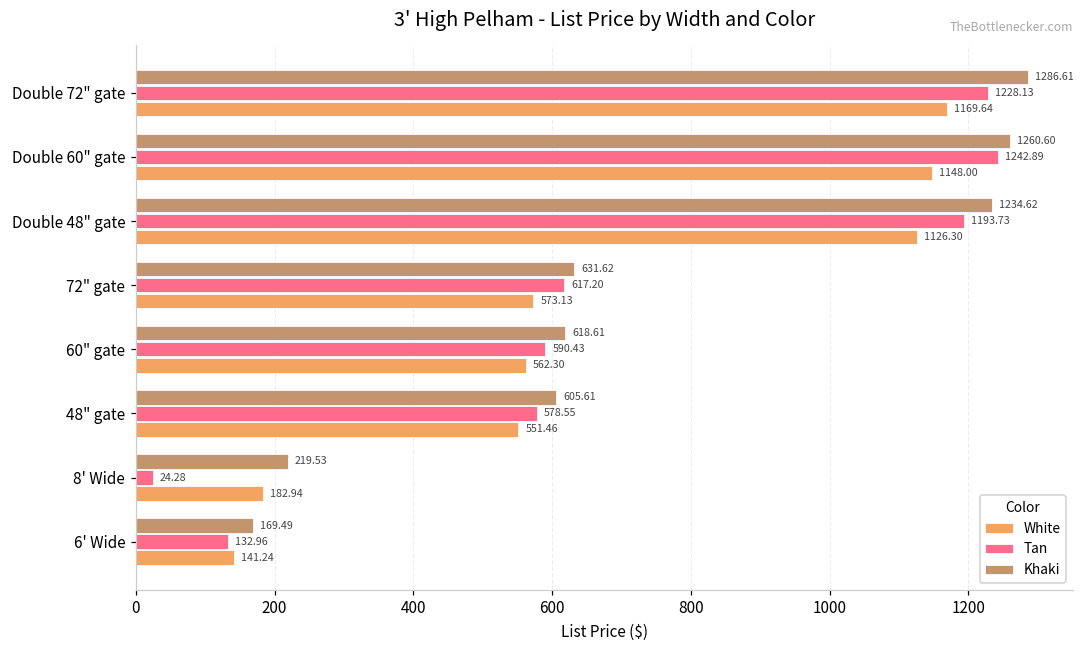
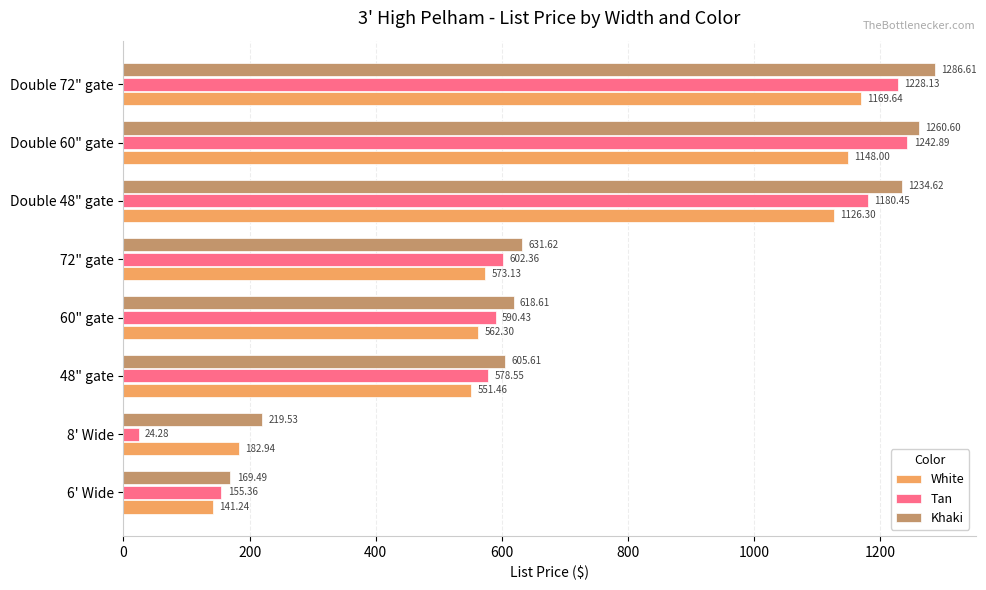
  {
    "Tan": {
      "Double 72\" gate": 1228.13,
      "Double 60\" gate": 1242.89,
-     "Double 48\" gate": 1193.73,
-     "72\" gate": 617.20,
+     "Double 48\" gate": 1180.45,
+     "72\" gate": 602.36,
      "60\" gate": 590.43,
      "48\" gate": 578.55,
      "8' Wide": 24.28,
-     "6' Wide": 132.96
+     "6' Wide": 155.36
    }
  }
